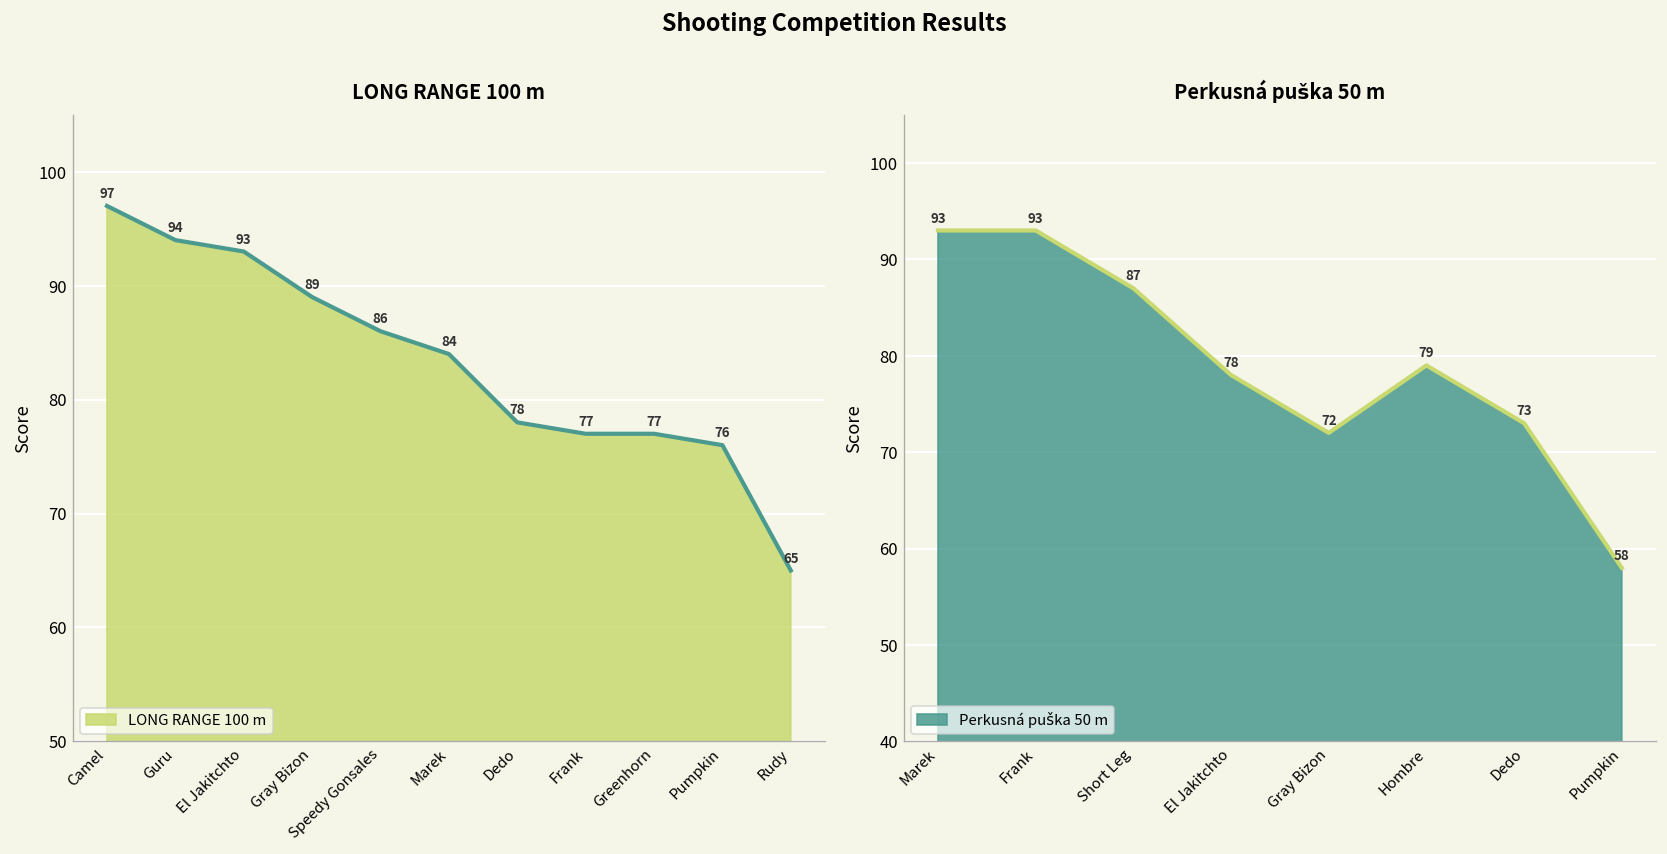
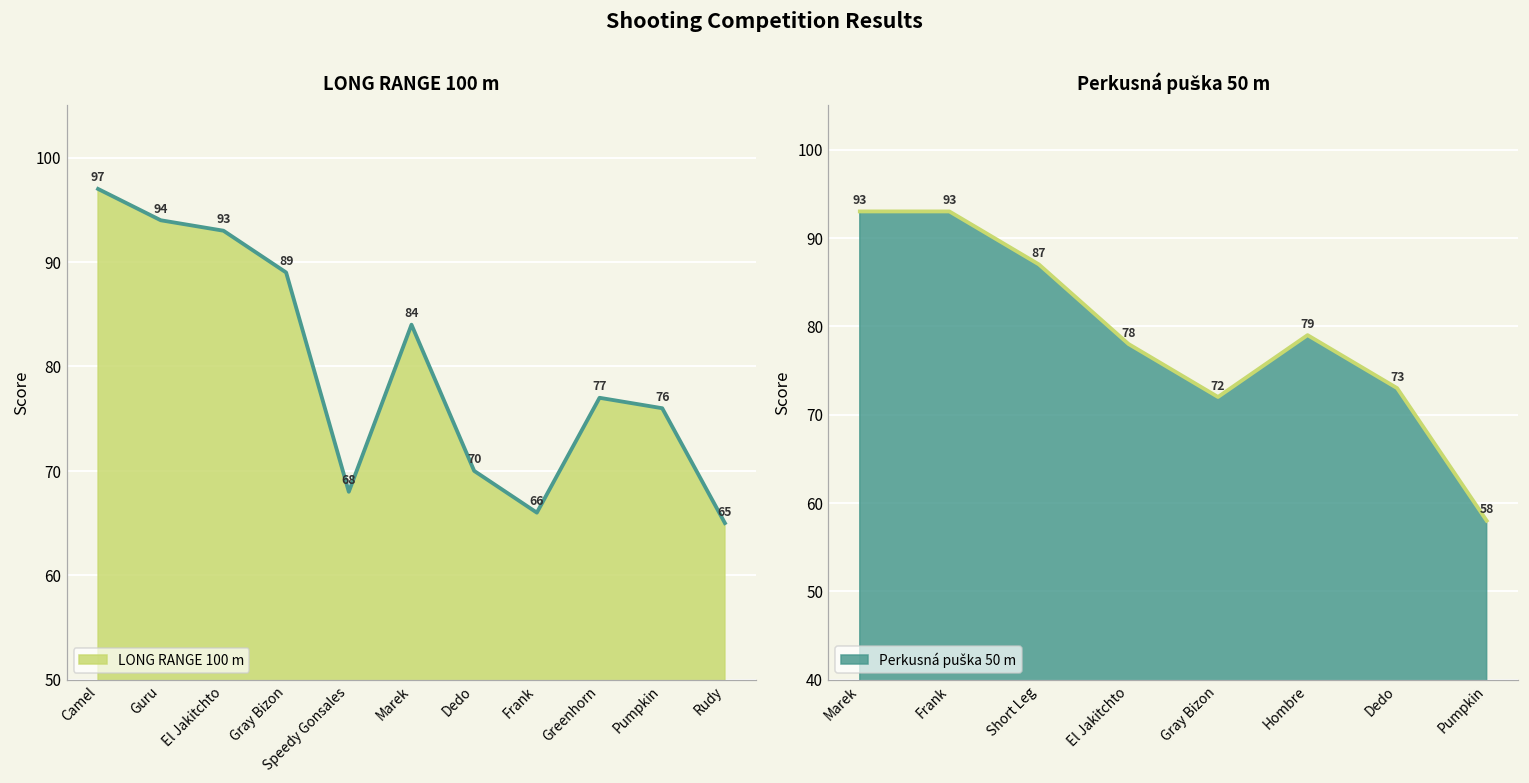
  {
    "LONG RANGE 100 m": {
      "Camel": 97,
      "Guru": 94,
      "El Jakitchto": 93,
      "Gray Bizon": 89,
-     "Speedy Gonsales": 86,
+     "Speedy Gonsales": 68,
      "Marek": 84,
-     "Dedo": 78,
-     "Frank": 77,
+     "Dedo": 70,
+     "Frank": 66,
      "Greenhorn": 77,
      "Pumpkin": 76,
      "Rudy": 65
    },
    "Perkusná puška 50 m": {
      "Marek": 93,
      "Frank": 93,
      "Short Leg": 87,
      "El Jakitchto": 78,
      "Gray Bizon": 72,
      "Hombre": 79,
      "Dedo": 73,
      "Pumpkin": 58
    }
  }
